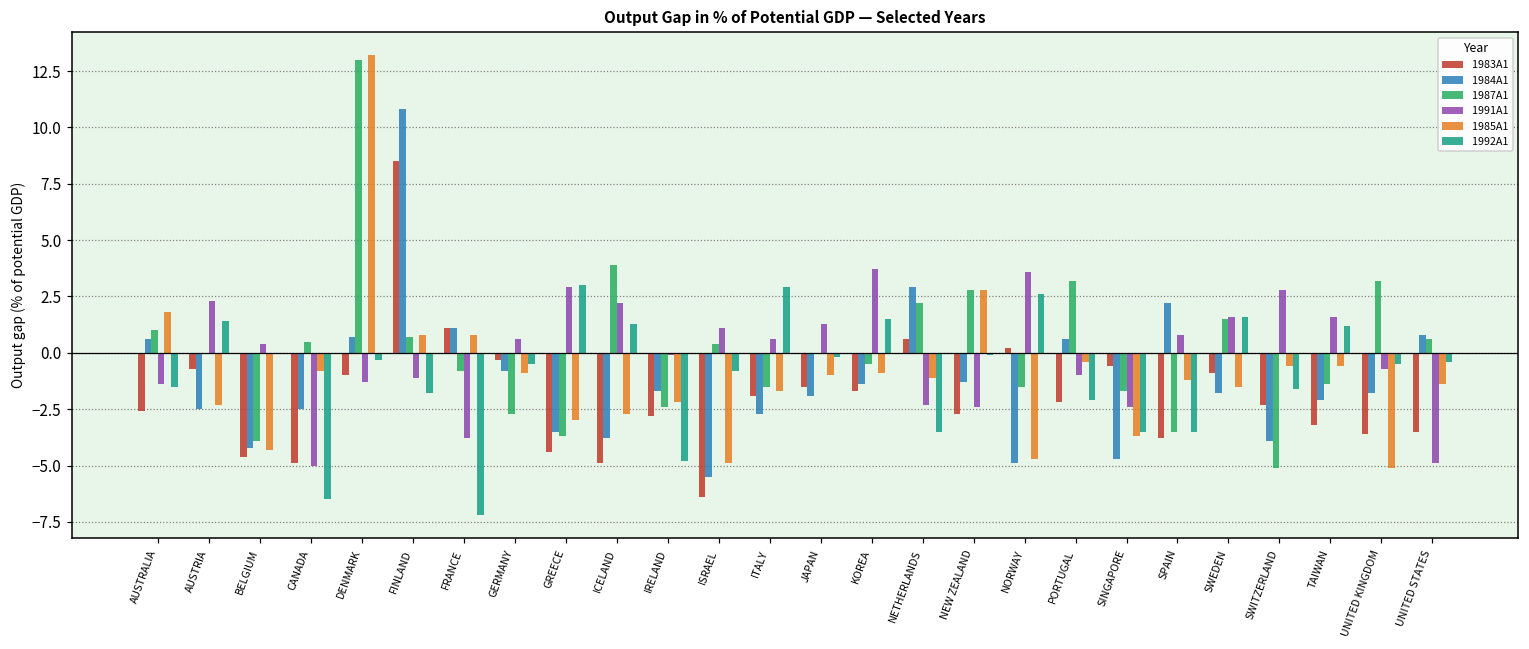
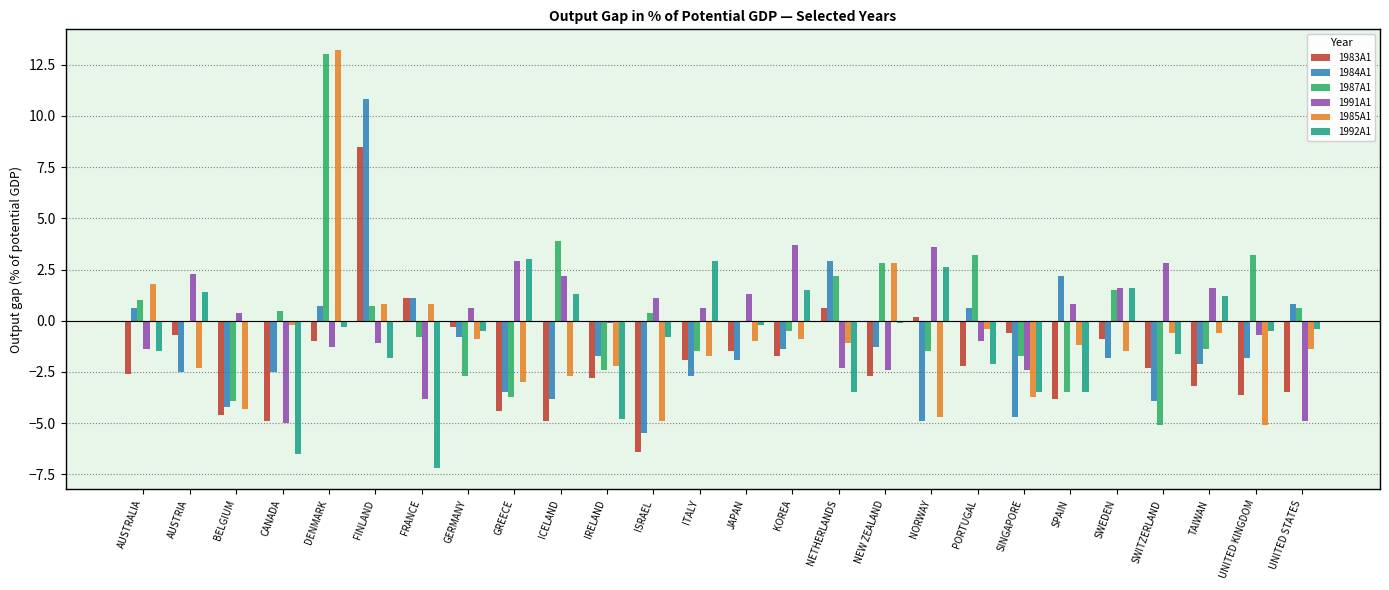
  {
    "1983A1": {
      "AUSTRALIA": -2.6,
      "AUSTRIA": -0.7,
      "BELGIUM": -4.6,
      "CANADA": -4.9,
      "DENMARK": -1.0,
      "FINLAND": 8.5,
      "FRANCE": 1.1,
      "GERMANY": -0.3,
      "GREECE": -4.4,
      "ICELAND": -4.9,
      "IRELAND": -2.8,
      "ISRAEL": -6.4,
      "ITALY": -1.9,
      "JAPAN": -1.5,
      "KOREA": -1.7,
      "NETHERLANDS": 0.6,
      "NEW ZEALAND": -2.7,
      "NORWAY": 0.2,
      "PORTUGAL": -2.2,
      "SINGAPORE": -0.6,
      "SPAIN": -3.8,
      "SWEDEN": -0.9,
      "SWITZERLAND": -2.3,
      "TAIWAN": -3.2,
      "UNITED KINGDOM": -3.6,
      "UNITED STATES": -3.5
    },
    "1984A1": {
      "AUSTRALIA": 0.6,
      "AUSTRIA": -2.5,
      "BELGIUM": -4.2,
      "CANADA": -2.5,
      "DENMARK": 0.7,
      "FINLAND": 10.8,
      "FRANCE": 1.1,
      "GERMANY": -0.8,
      "GREECE": -3.5,
      "ICELAND": -3.8,
      "IRELAND": -1.7,
      "ISRAEL": -5.5,
      "ITALY": -2.7,
      "JAPAN": -1.9,
      "KOREA": -1.4,
      "NETHERLANDS": 2.9,
      "NEW ZEALAND": -1.3,
      "NORWAY": -4.9,
      "PORTUGAL": 0.6,
      "SINGAPORE": -4.7,
      "SPAIN": 2.2,
      "SWEDEN": -1.8,
      "SWITZERLAND": -3.9,
      "TAIWAN": -2.1,
      "UNITED KINGDOM": -1.8,
      "UNITED STATES": 0.8
    },
    "1991A1": {
      "AUSTRALIA": -1.4,
      "AUSTRIA": 2.3,
      "BELGIUM": 0.4,
      "CANADA": -5.0,
      "DENMARK": -1.3,
      "FINLAND": -1.1,
      "FRANCE": -3.8,
      "GERMANY": 0.6,
      "GREECE": 2.9,
      "ICELAND": 2.2,
      "ISRAEL": 1.1,
      "ITALY": 0.6,
      "JAPAN": 1.3,
      "KOREA": 3.7,
      "NETHERLANDS": -2.3,
      "NEW ZEALAND": -2.4,
      "NORWAY": 3.6,
      "PORTUGAL": -1.0,
      "SINGAPORE": -2.4,
      "SPAIN": 0.8,
      "SWEDEN": 1.6,
      "SWITZERLAND": 2.8,
      "TAIWAN": 1.6,
      "UNITED KINGDOM": -0.7,
      "UNITED STATES": -4.9
    },
    "1985A1": {
      "AUSTRALIA": 1.8,
      "AUSTRIA": -2.3,
      "BELGIUM": -4.3,
-     "CANADA": -0.8,
+     "CANADA": -0.2,
      "DENMARK": 13.2,
      "FINLAND": 0.8,
      "FRANCE": 0.8,
      "GERMANY": -0.9,
      "GREECE": -3.0,
      "ICELAND": -2.7,
      "IRELAND": -2.2,
      "ISRAEL": -4.9,
      "ITALY": -1.7,
      "JAPAN": -1.0,
      "KOREA": -0.9,
      "NETHERLANDS": -1.1,
      "NEW ZEALAND": 2.8,
      "NORWAY": -4.7,
      "PORTUGAL": -0.4,
      "SINGAPORE": -3.7,
      "SPAIN": -1.2,
      "SWEDEN": -1.5,
      "SWITZERLAND": -0.6,
      "TAIWAN": -0.6,
      "UNITED KINGDOM": -5.1,
      "UNITED STATES": -1.4
    }
  }
